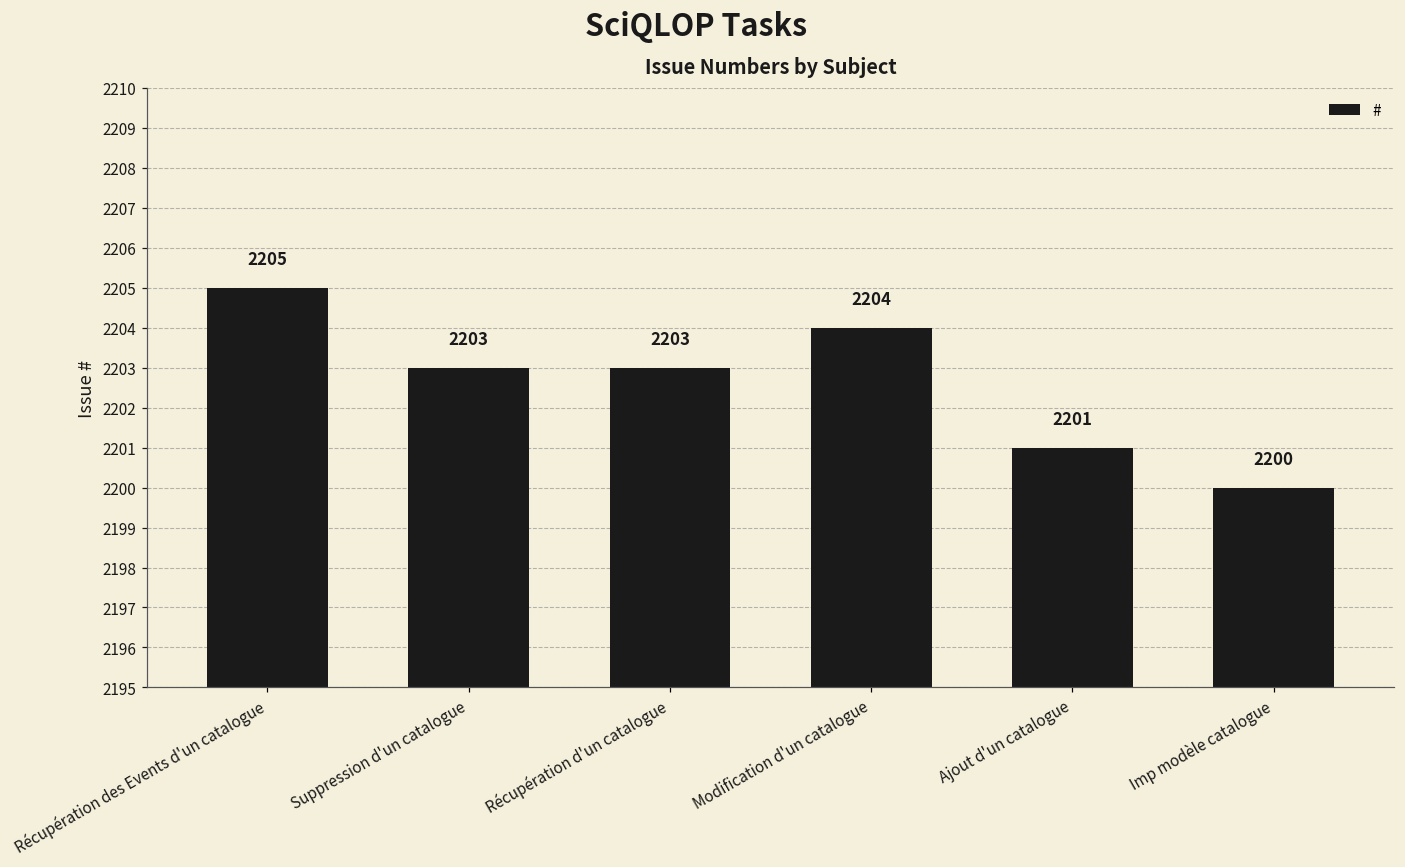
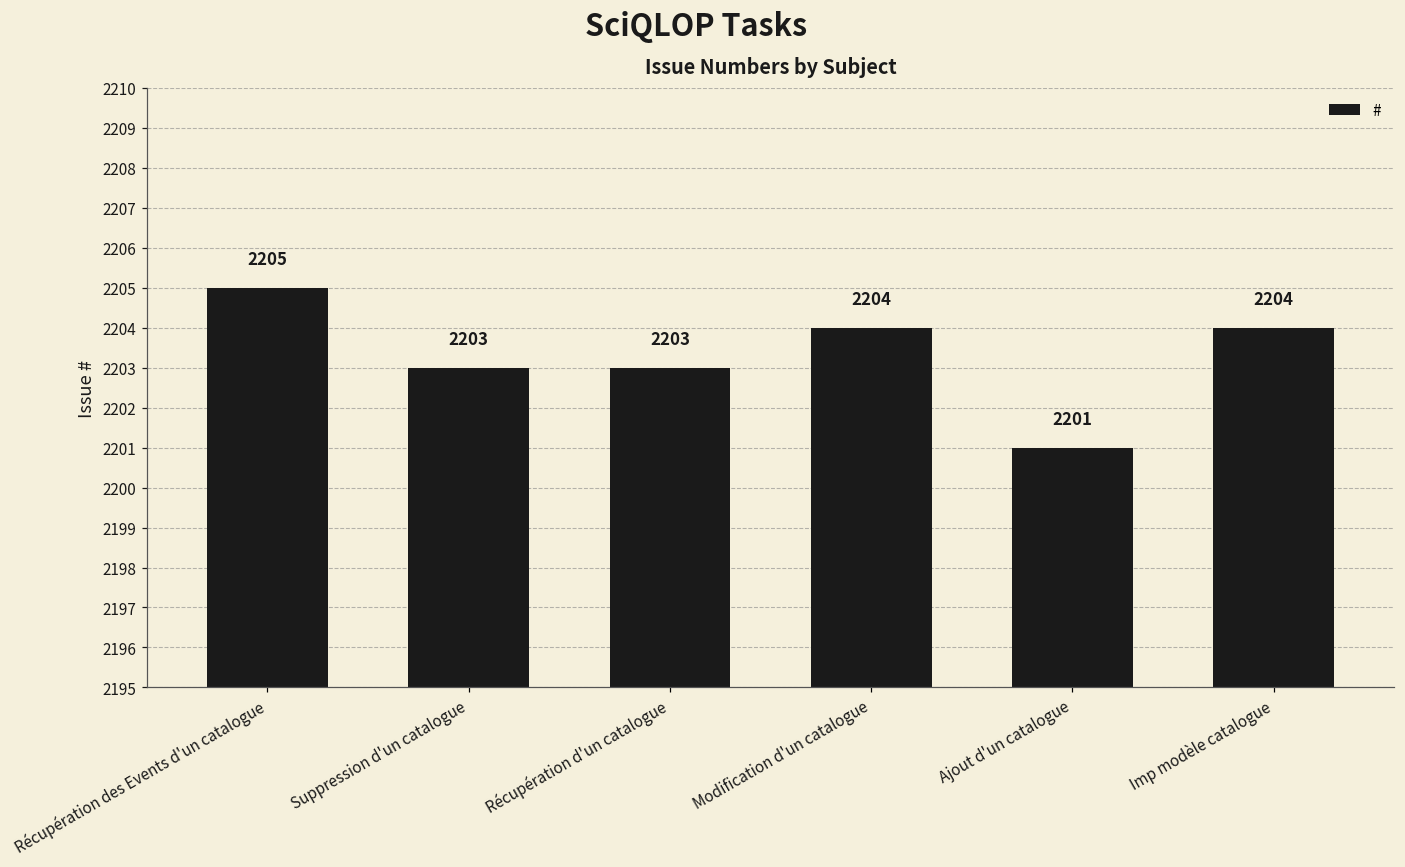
  {
    "Récupération des Events d'un catalogue": 2205,
    "Suppression d'un catalogue": 2203,
    "Récupération d'un catalogue": 2203,
    "Modification d'un catalogue": 2204,
    "Ajout d'un catalogue": 2201,
-   "Imp modèle catalogue": 2200
+   "Imp modèle catalogue": 2204
  }
